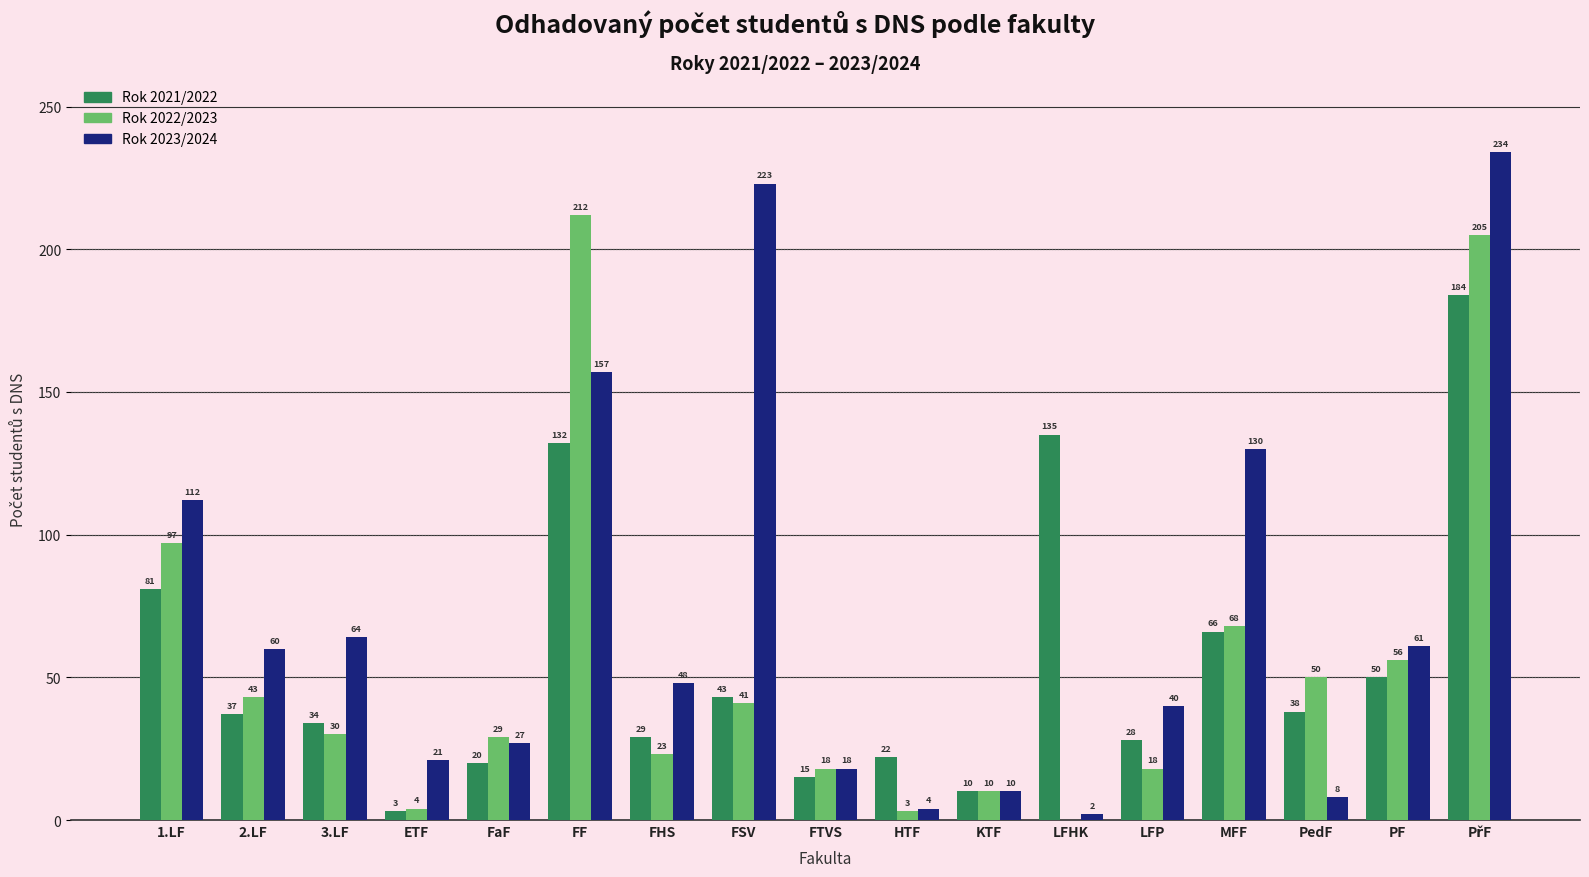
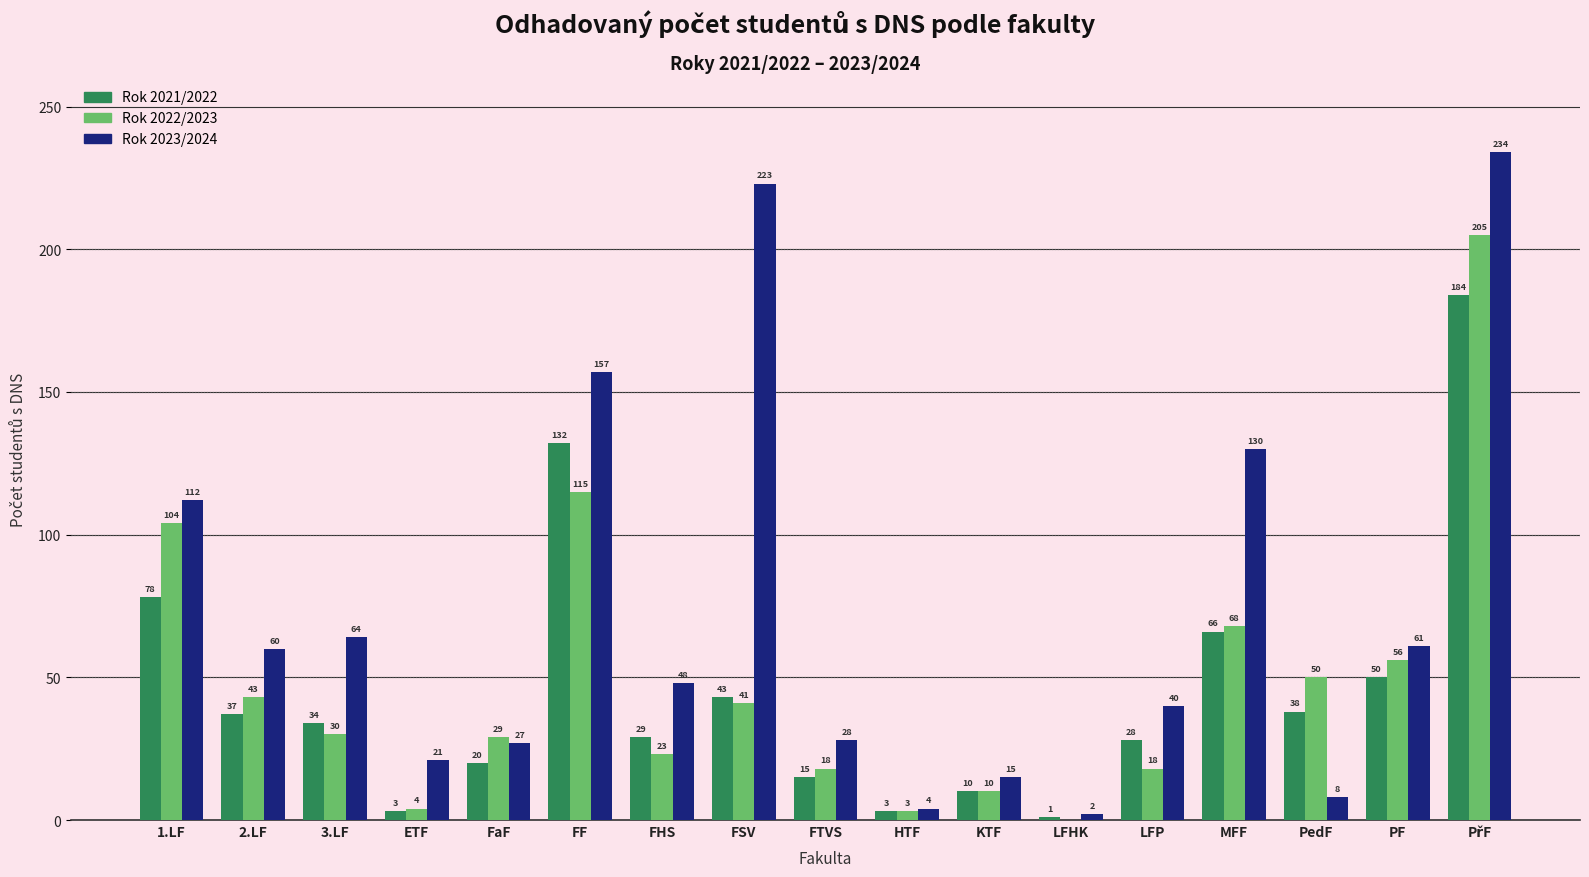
  {
    "Rok 2021/2022": {
-     "1.LF": 81,
+     "1.LF": 78,
      "2.LF": 37,
      "3.LF": 34,
      "ETF": 3,
      "FaF": 20,
      "FF": 132,
      "FHS": 29,
      "FSV": 43,
      "FTVS": 15,
-     "HTF": 22,
+     "HTF": 3,
      "KTF": 10,
-     "LFHK": 135,
+     "LFHK": 1,
      "LFP": 28,
      "MFF": 66,
      "PedF": 38,
      "PF": 50,
      "PřF": 184
    },
    "Rok 2022/2023": {
-     "1.LF": 97,
+     "1.LF": 104,
      "2.LF": 43,
      "3.LF": 30,
      "ETF": 4,
      "FaF": 29,
-     "FF": 212,
+     "FF": 115,
      "FHS": 23,
      "FSV": 41,
      "FTVS": 18,
      "HTF": 3,
      "KTF": 10,
      "LFP": 18,
      "MFF": 68,
      "PedF": 50,
      "PF": 56,
      "PřF": 205
    },
    "Rok 2023/2024": {
      "1.LF": 112,
      "2.LF": 60,
      "3.LF": 64,
      "ETF": 21,
      "FaF": 27,
      "FF": 157,
      "FHS": 48,
      "FSV": 223,
-     "FTVS": 18,
+     "FTVS": 28,
      "HTF": 4,
-     "KTF": 10,
+     "KTF": 15,
      "LFHK": 2,
      "LFP": 40,
      "MFF": 130,
      "PedF": 8,
      "PF": 61,
      "PřF": 234
    }
  }
